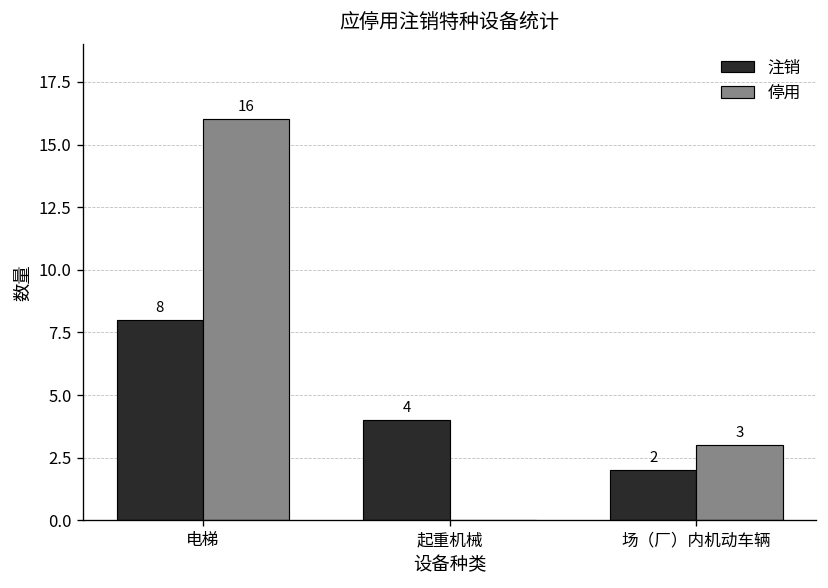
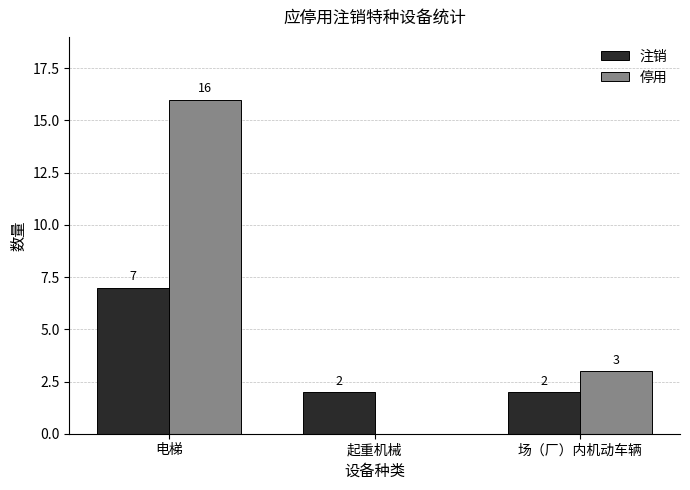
  {
    "注销": {
-     "电梯": 8,
-     "起重机械": 4,
+     "电梯": 7,
+     "起重机械": 2,
      "场（厂）内机动车辆": 2
    },
    "停用": {
      "电梯": 16,
      "场（厂）内机动车辆": 3
    }
  }
